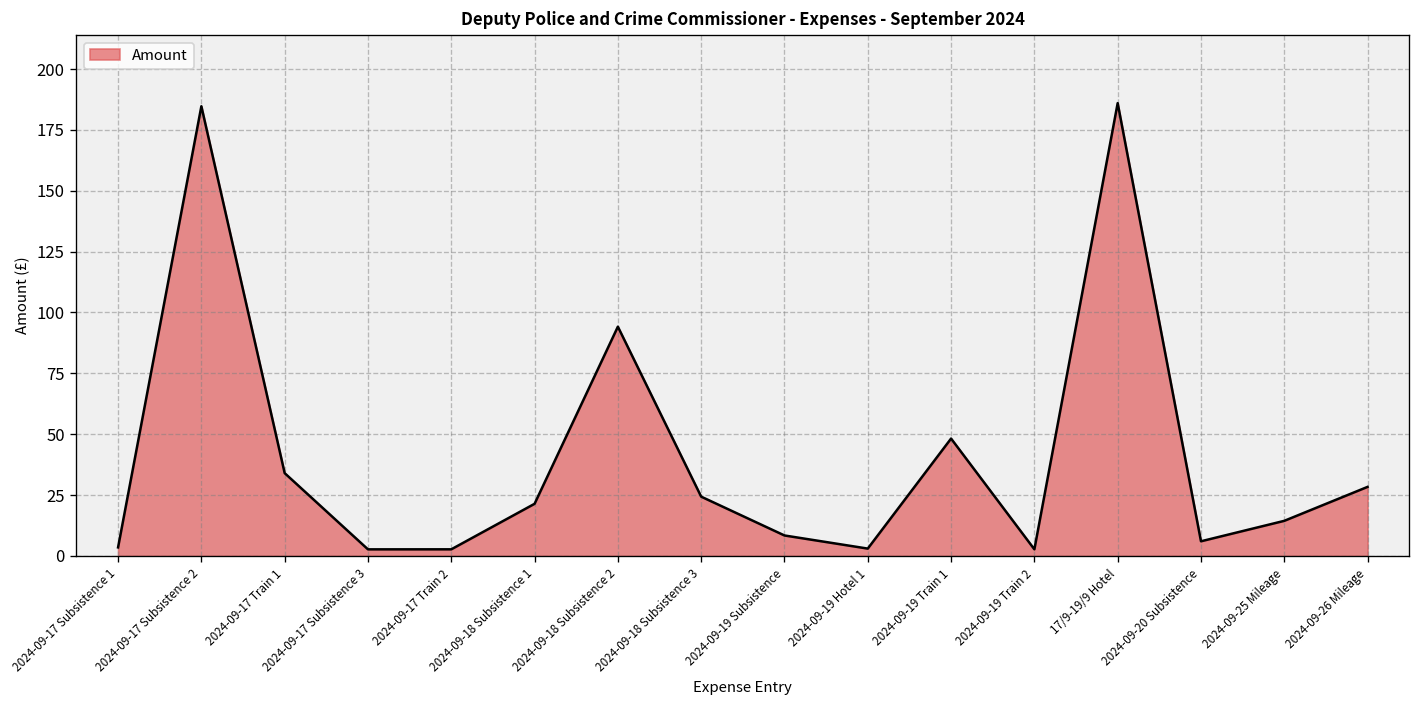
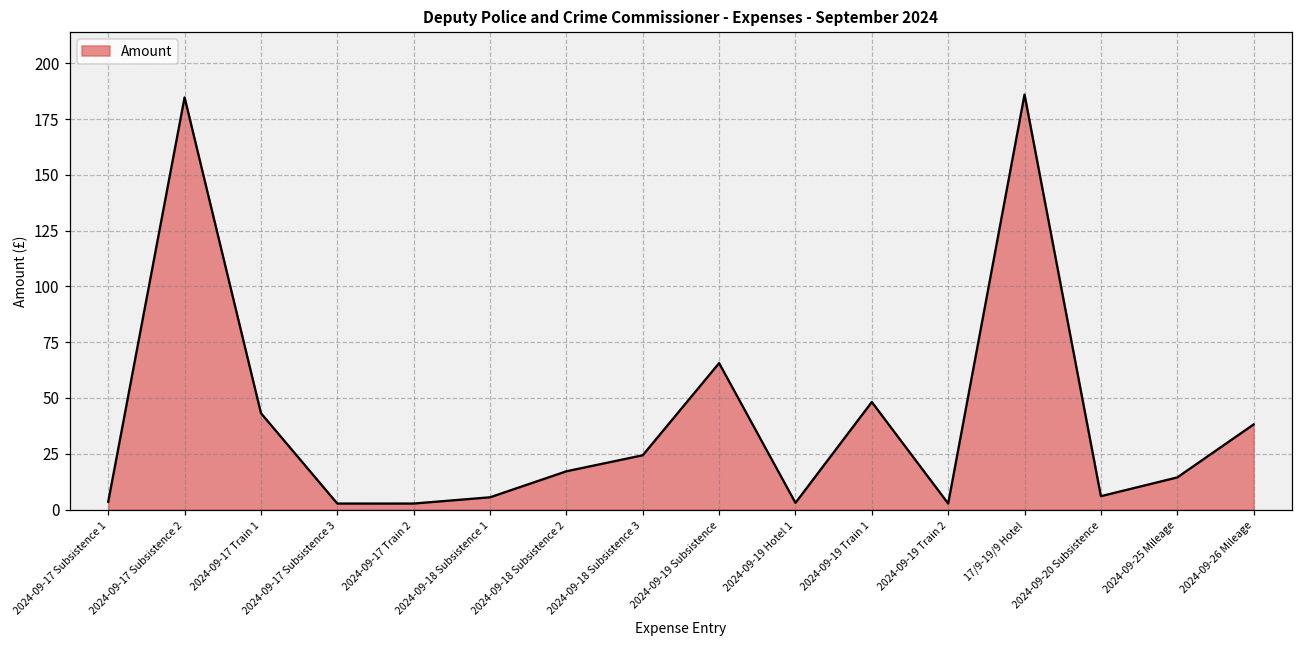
  {
    "2024-09-17 Subsistence 1": 4,
    "2024-09-17 Subsistence 2": 185,
-   "2024-09-17 Train 1": 34,
+   "2024-09-17 Train 1": 43,
    "2024-09-17 Subsistence 3": 3,
    "2024-09-17 Train 2": 3,
-   "2024-09-18 Subsistence 1": 21,
-   "2024-09-18 Subsistence 2": 94,
+   "2024-09-18 Subsistence 1": 6,
+   "2024-09-18 Subsistence 2": 17,
    "2024-09-18 Subsistence 3": 24,
-   "2024-09-19 Subsistence": 8,
+   "2024-09-19 Subsistence": 66,
    "2024-09-19 Hotel 1": 3,
    "2024-09-19 Train 1": 48,
    "2024-09-19 Train 2": 3,
    "17/9-19/9 Hotel": 186,
    "2024-09-20 Subsistence": 6,
    "2024-09-25 Mileage": 14,
-   "2024-09-26 Mileage": 28
+   "2024-09-26 Mileage": 38
  }
